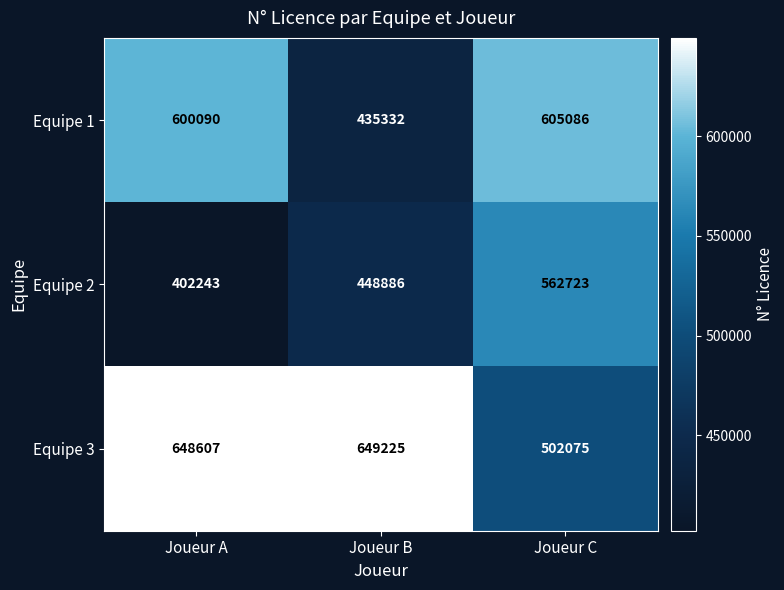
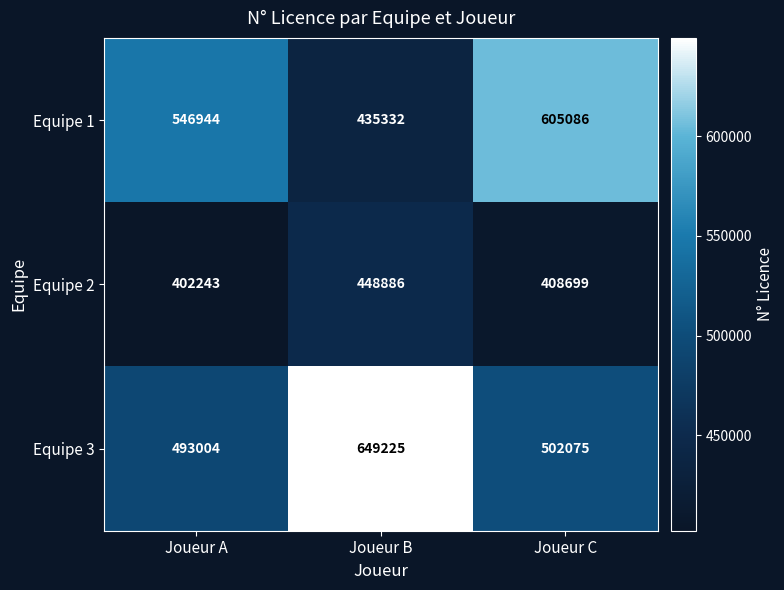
  {
    "Equipe 1": {
-     "Joueur A": 600090,
+     "Joueur A": 546944,
      "Joueur B": 435332,
      "Joueur C": 605086
    },
    "Equipe 2": {
      "Joueur A": 402243,
      "Joueur B": 448886,
-     "Joueur C": 562723
+     "Joueur C": 408699
    },
    "Equipe 3": {
-     "Joueur A": 648607,
+     "Joueur A": 493004,
      "Joueur B": 649225,
      "Joueur C": 502075
    }
  }
